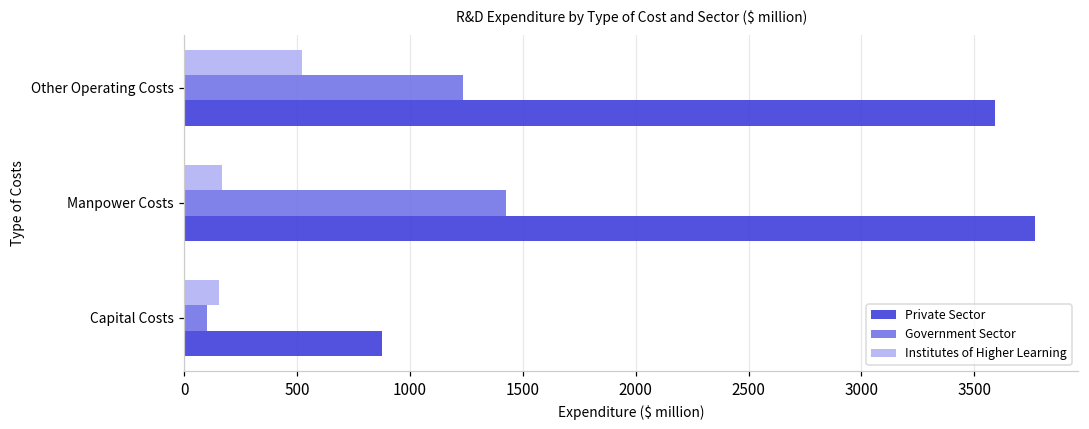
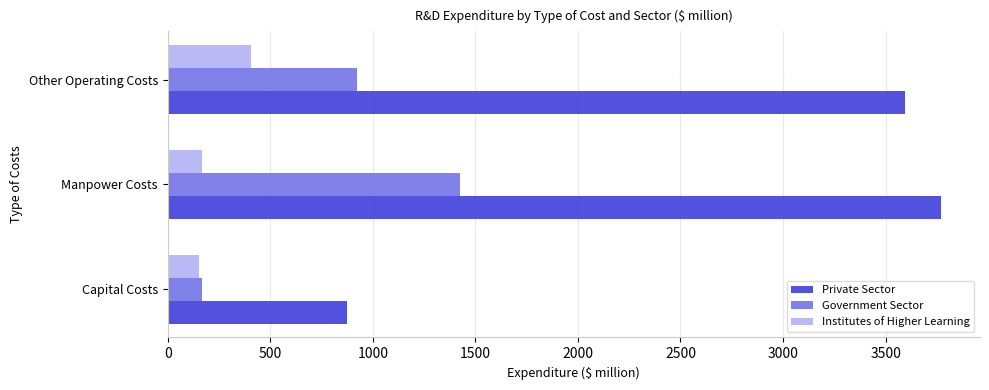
  {
    "Private Sector": {
      "Other Operating Costs": 3590,
      "Manpower Costs": 3770,
      "Capital Costs": 870
    },
    "Government Sector": {
-     "Other Operating Costs": 1240,
+     "Other Operating Costs": 920,
      "Manpower Costs": 1430,
-     "Capital Costs": 100
+     "Capital Costs": 170
    },
    "Institutes of Higher Learning": {
-     "Other Operating Costs": 520,
+     "Other Operating Costs": 400,
      "Manpower Costs": 170,
      "Capital Costs": 150
    }
  }
